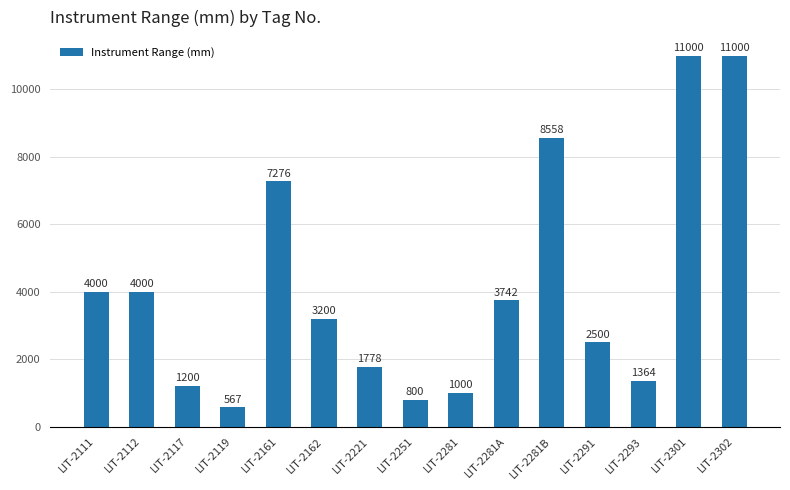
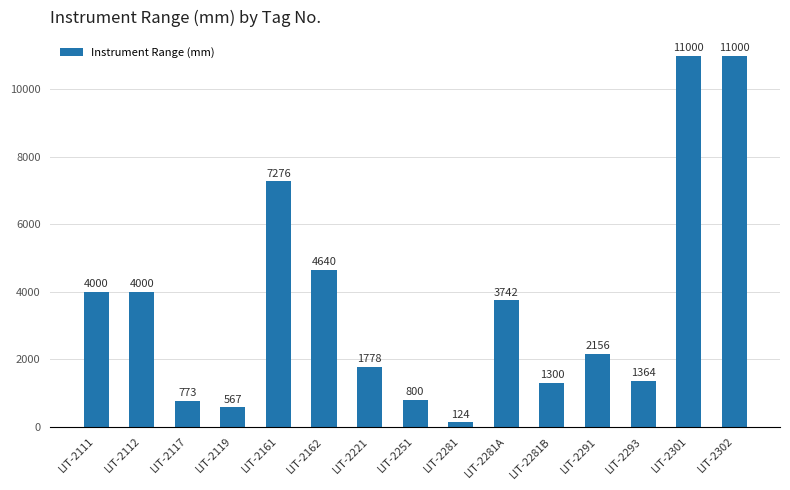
  {
    "LIT-2111": 4000,
    "LIT-2112": 4000,
-   "LIT-2117": 1200,
+   "LIT-2117": 773,
    "LIT-2119": 567,
    "LIT-2161": 7276,
-   "LIT-2162": 3200,
+   "LIT-2162": 4640,
    "LIT-2221": 1778,
    "LIT-2251": 800,
-   "LIT-2281": 1000,
+   "LIT-2281": 124,
    "LIT-2281A": 3742,
-   "LIT-2281B": 8558,
-   "LIT-2291": 2500,
+   "LIT-2281B": 1300,
+   "LIT-2291": 2156,
    "LIT-2293": 1364,
    "LIT-2301": 11000,
    "LIT-2302": 11000
  }
